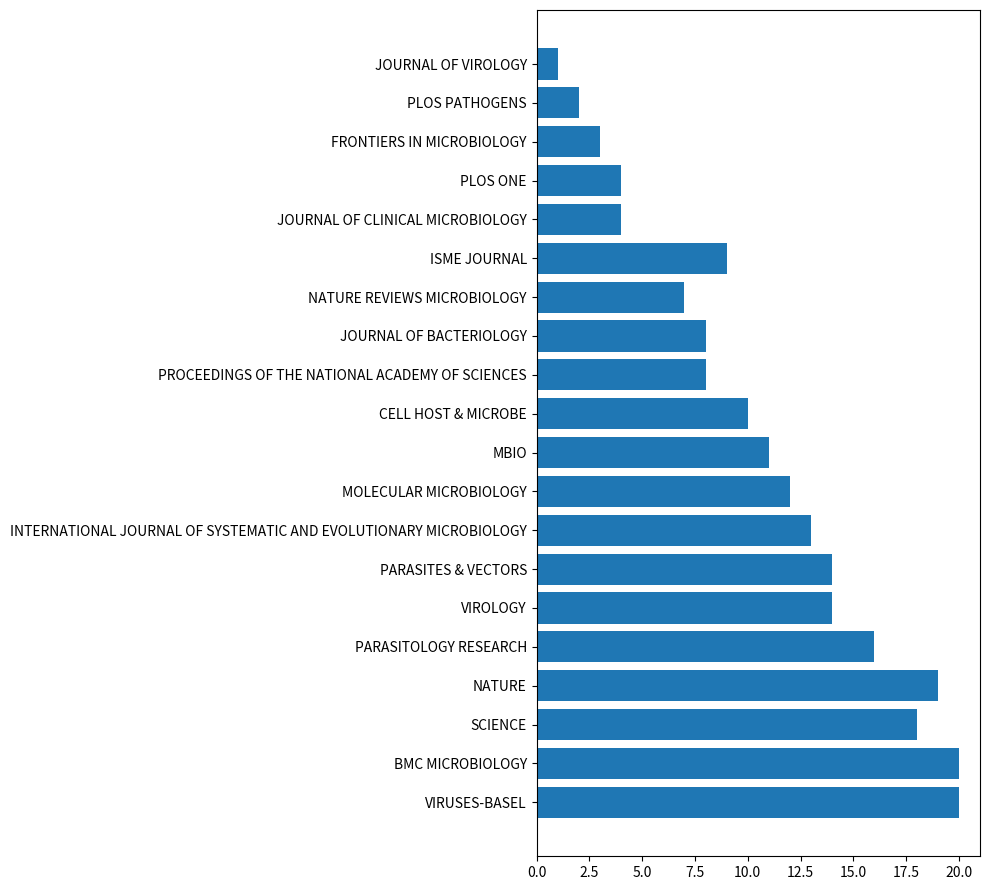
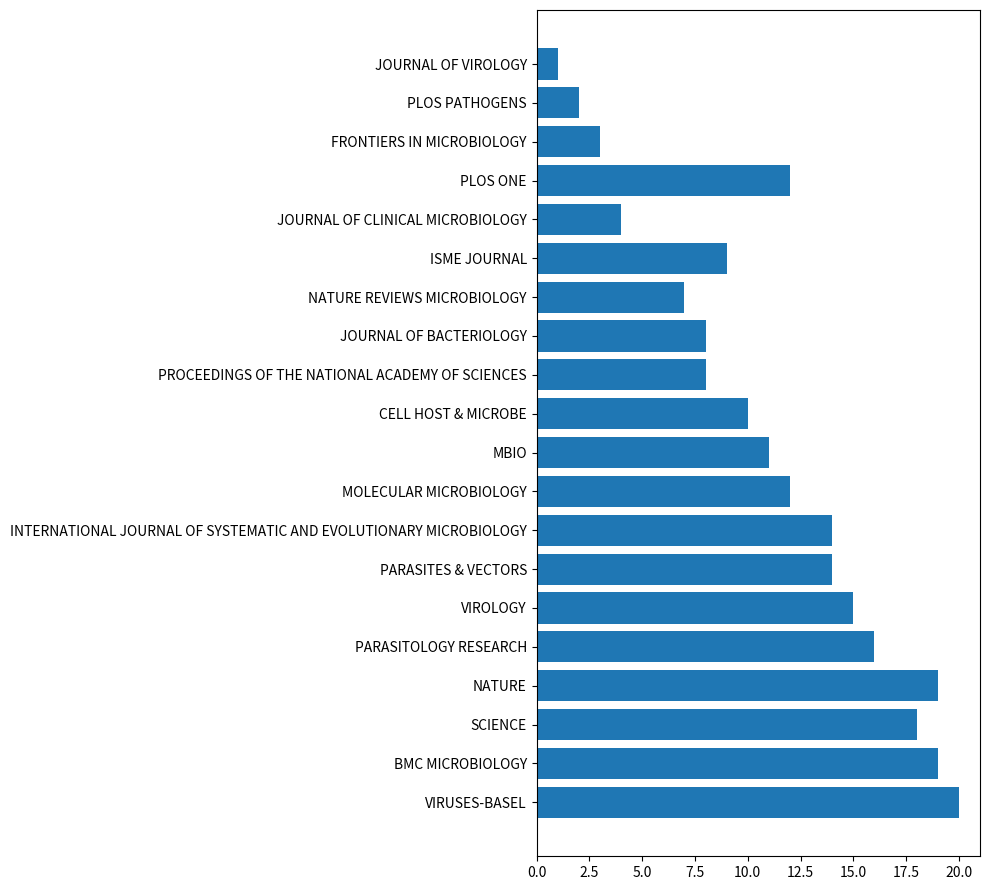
  {
    "JOURNAL OF VIROLOGY": 1,
    "PLOS PATHOGENS": 2,
    "FRONTIERS IN MICROBIOLOGY": 3,
-   "PLOS ONE": 4,
+   "PLOS ONE": 12,
    "JOURNAL OF CLINICAL MICROBIOLOGY": 4,
    "ISME JOURNAL": 9,
    "NATURE REVIEWS MICROBIOLOGY": 7,
    "JOURNAL OF BACTERIOLOGY": 8,
    "PROCEEDINGS OF THE NATIONAL ACADEMY OF SCIENCES": 8,
    "CELL HOST & MICROBE": 10,
    "MBIO": 11,
    "MOLECULAR MICROBIOLOGY": 12,
-   "INTERNATIONAL JOURNAL OF SYSTEMATIC AND EVOLUTIONARY MICROBIOLOGY": 13,
+   "INTERNATIONAL JOURNAL OF SYSTEMATIC AND EVOLUTIONARY MICROBIOLOGY": 14,
    "PARASITES & VECTORS": 14,
-   "VIROLOGY": 14,
+   "VIROLOGY": 15,
    "PARASITOLOGY RESEARCH": 16,
    "NATURE": 19,
    "SCIENCE": 18,
-   "BMC MICROBIOLOGY": 20,
+   "BMC MICROBIOLOGY": 19,
    "VIRUSES-BASEL": 20
  }
